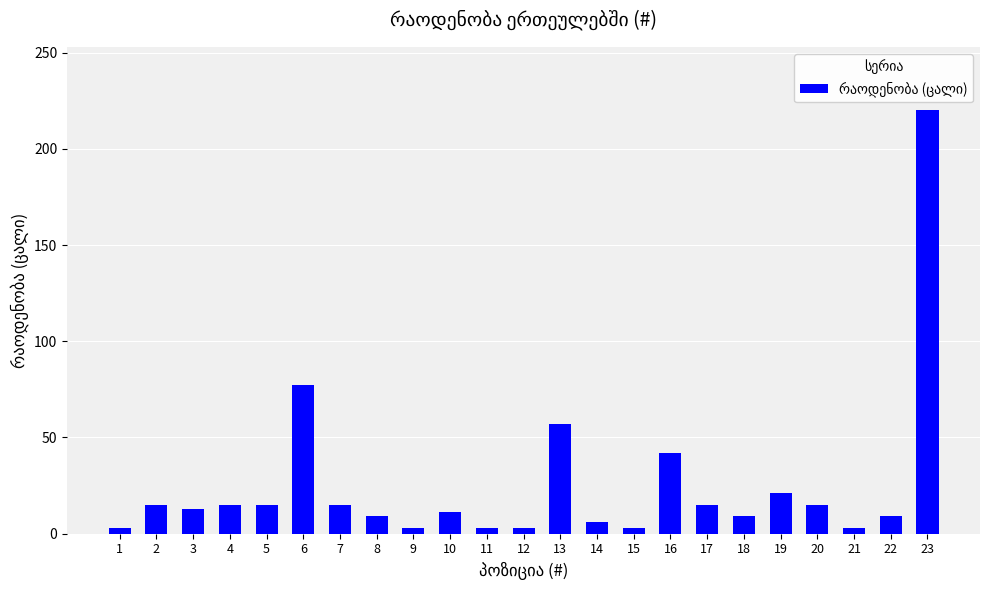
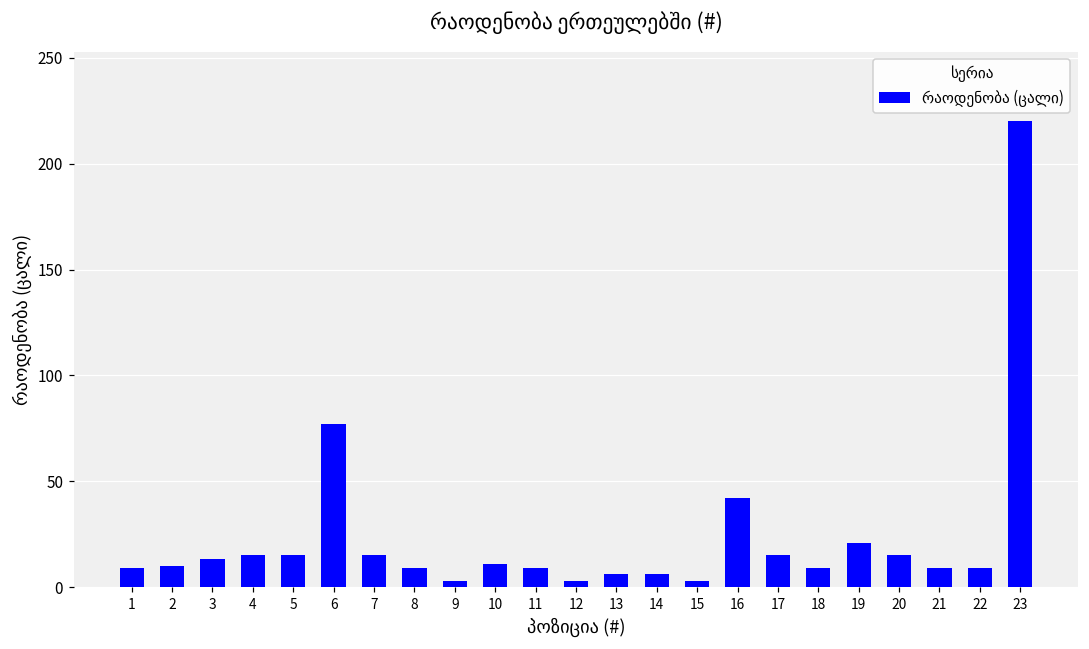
  {
-   "1": 3,
-   "2": 15,
+   "1": 9,
+   "2": 10,
    "3": 13,
    "4": 15,
    "5": 15,
    "6": 77,
    "7": 15,
    "8": 9,
    "9": 3,
    "10": 11,
-   "11": 3,
+   "11": 9,
    "12": 3,
-   "13": 57,
+   "13": 6,
    "14": 6,
    "15": 3,
    "16": 42,
    "17": 15,
    "18": 9,
    "19": 21,
    "20": 15,
-   "21": 3,
+   "21": 9,
    "22": 9,
    "23": 220
  }
